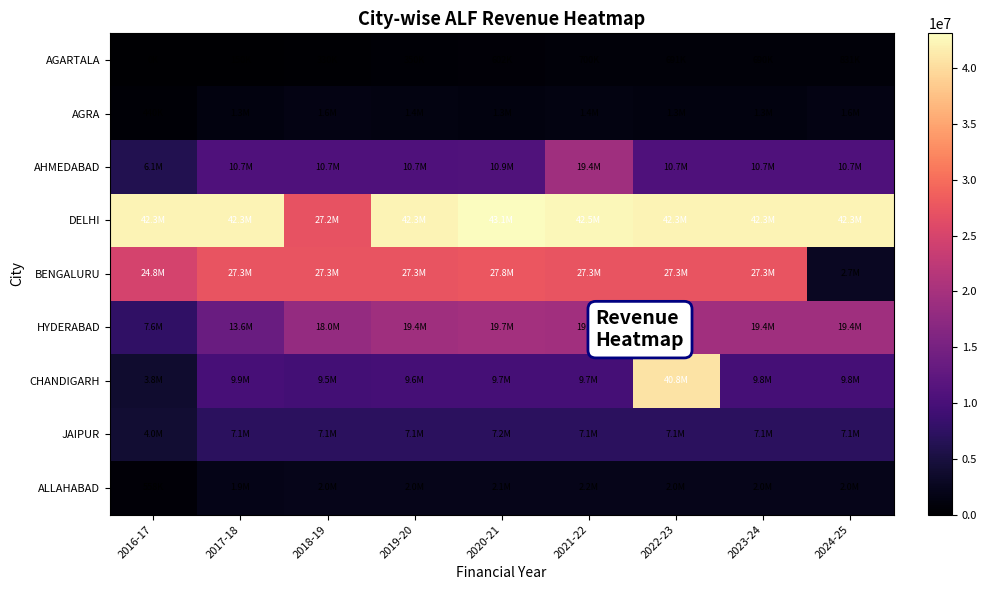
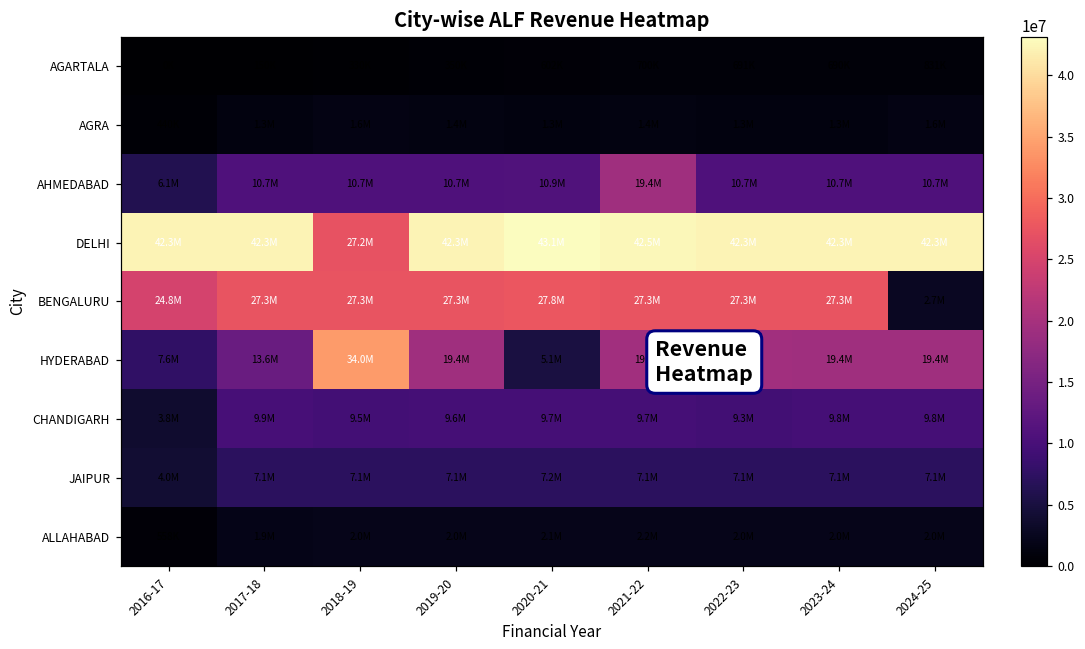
  {
    "AHMEDABAD": {
      "2016-17": "6.1M",
      "2017-18": "10.7M",
      "2018-19": "10.7M",
      "2019-20": "10.7M",
      "2020-21": "10.9M",
      "2021-22": "19.4M",
      "2022-23": "10.7M",
      "2023-24": "10.7M",
      "2024-25": "10.7M"
    },
    "DELHI": {
      "2016-17": "42.3M",
      "2017-18": "42.3M",
      "2018-19": "27.2M",
      "2019-20": "42.3M",
      "2020-21": "43.1M",
      "2021-22": "42.5M",
      "2022-23": "42.3M",
      "2023-24": "42.3M",
      "2024-25": "42.3M"
    },
    "BENGALURU": {
      "2016-17": "24.8M",
      "2017-18": "27.3M",
      "2018-19": "27.3M",
      "2019-20": "27.3M",
      "2020-21": "27.8M",
      "2021-22": "27.3M",
      "2022-23": "27.3M",
      "2023-24": "27.3M"
    },
    "HYDERABAD": {
      "2016-17": "7.6M",
      "2017-18": "13.6M",
-     "2018-19": "18.0M",
+     "2018-19": "34.0M",
      "2019-20": "19.4M",
-     "2020-21": "19.7M",
+     "2020-21": "5.1M",
      "2023-24": "19.4M",
      "2024-25": "19.4M"
    },
    "CHANDIGARH": {
      "2017-18": "9.9M",
      "2018-19": "9.5M",
      "2019-20": "9.6M",
      "2020-21": "9.7M",
      "2021-22": "9.7M",
-     "2022-23": "40.8M",
+     "2022-23": "9.3M",
      "2023-24": "9.8M",
      "2024-25": "9.8M"
    },
    "JAIPUR": {
      "2016-17": "4.0M",
      "2017-18": "7.1M",
      "2018-19": "7.1M",
      "2019-20": "7.1M",
      "2020-21": "7.2M",
      "2021-22": "7.1M",
      "2022-23": "7.1M",
      "2023-24": "7.1M",
      "2024-25": "7.1M"
    }
  }
